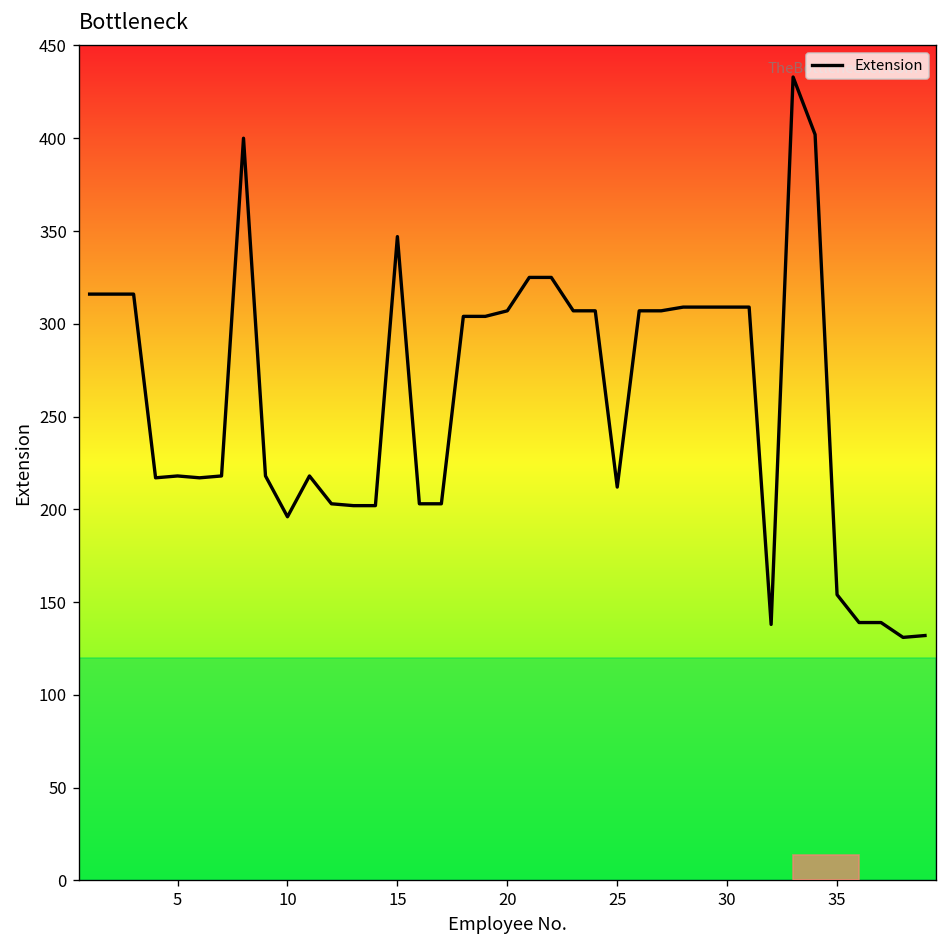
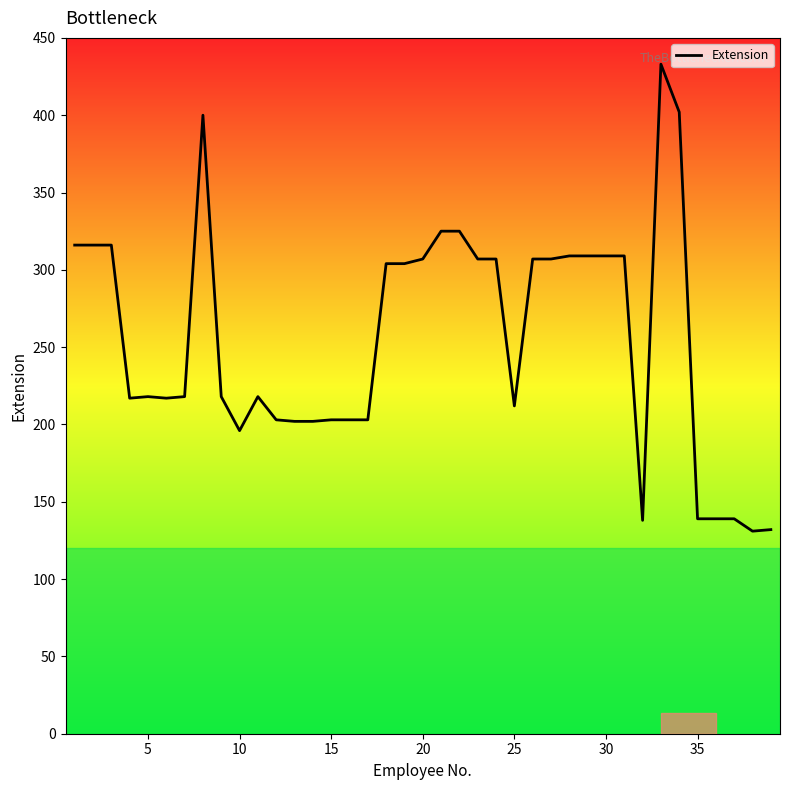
  {
    "5": 218,
    "10": 196,
-   "15": 347,
+   "15": 203,
    "20": 307,
    "25": 212,
    "30": 309,
-   "35": 154
+   "35": 139
  }
